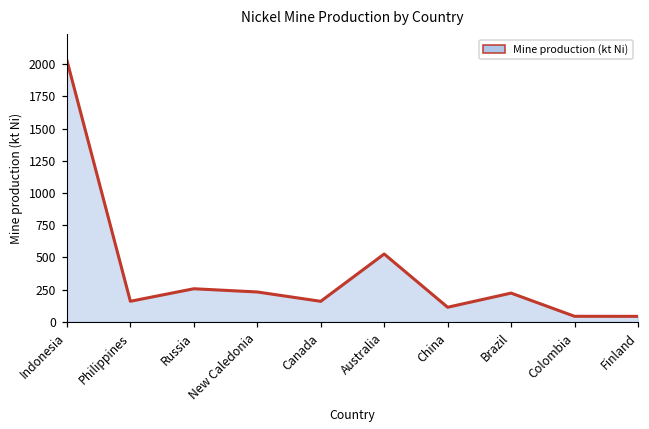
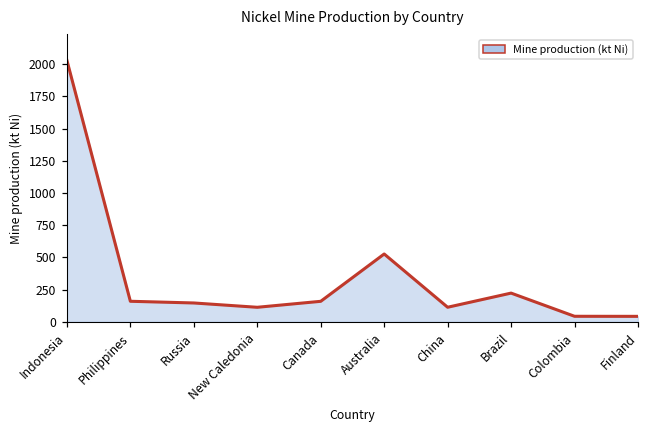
  {
    "Indonesia": 2030,
    "Philippines": 160,
-   "Russia": 260,
-   "New Caledonia": 230,
+   "Russia": 150,
+   "New Caledonia": 110,
    "Canada": 160,
    "Australia": 530,
    "China": 110,
    "Brazil": 220,
    "Colombia": 40,
    "Finland": 40
  }
